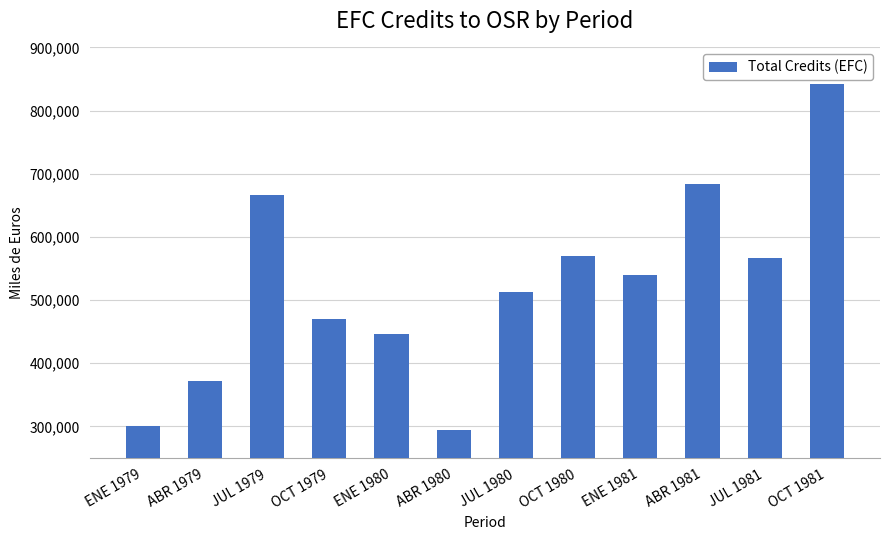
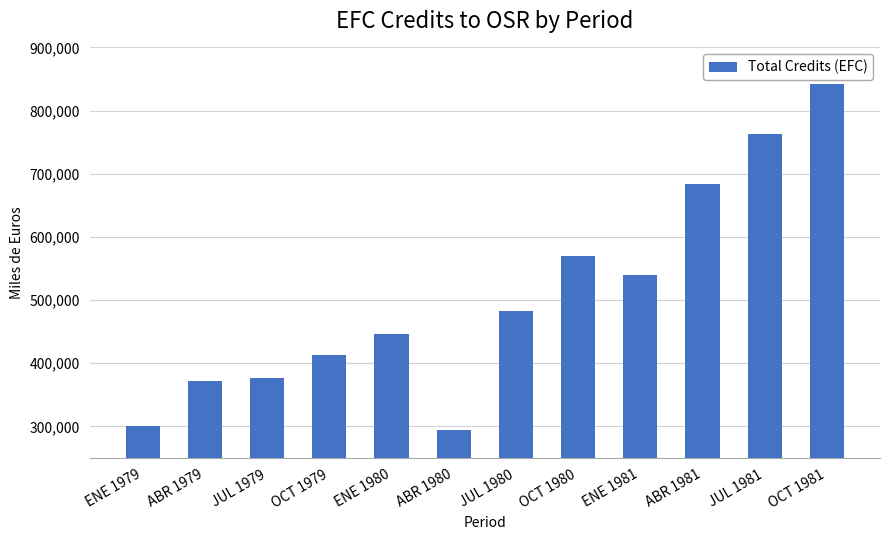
  {
    "ENE 1979": "300,000",
    "ABR 1979": "370,000",
-   "JUL 1979": "670,000",
-   "OCT 1979": "470,000",
+   "JUL 1979": "380,000",
+   "OCT 1979": "410,000",
    "ENE 1980": "450,000",
    "ABR 1980": "290,000",
-   "JUL 1980": "510,000",
+   "JUL 1980": "480,000",
    "OCT 1980": "570,000",
    "ENE 1981": "540,000",
    "ABR 1981": "680,000",
-   "JUL 1981": "570,000",
+   "JUL 1981": "760,000",
    "OCT 1981": "840,000"
  }
